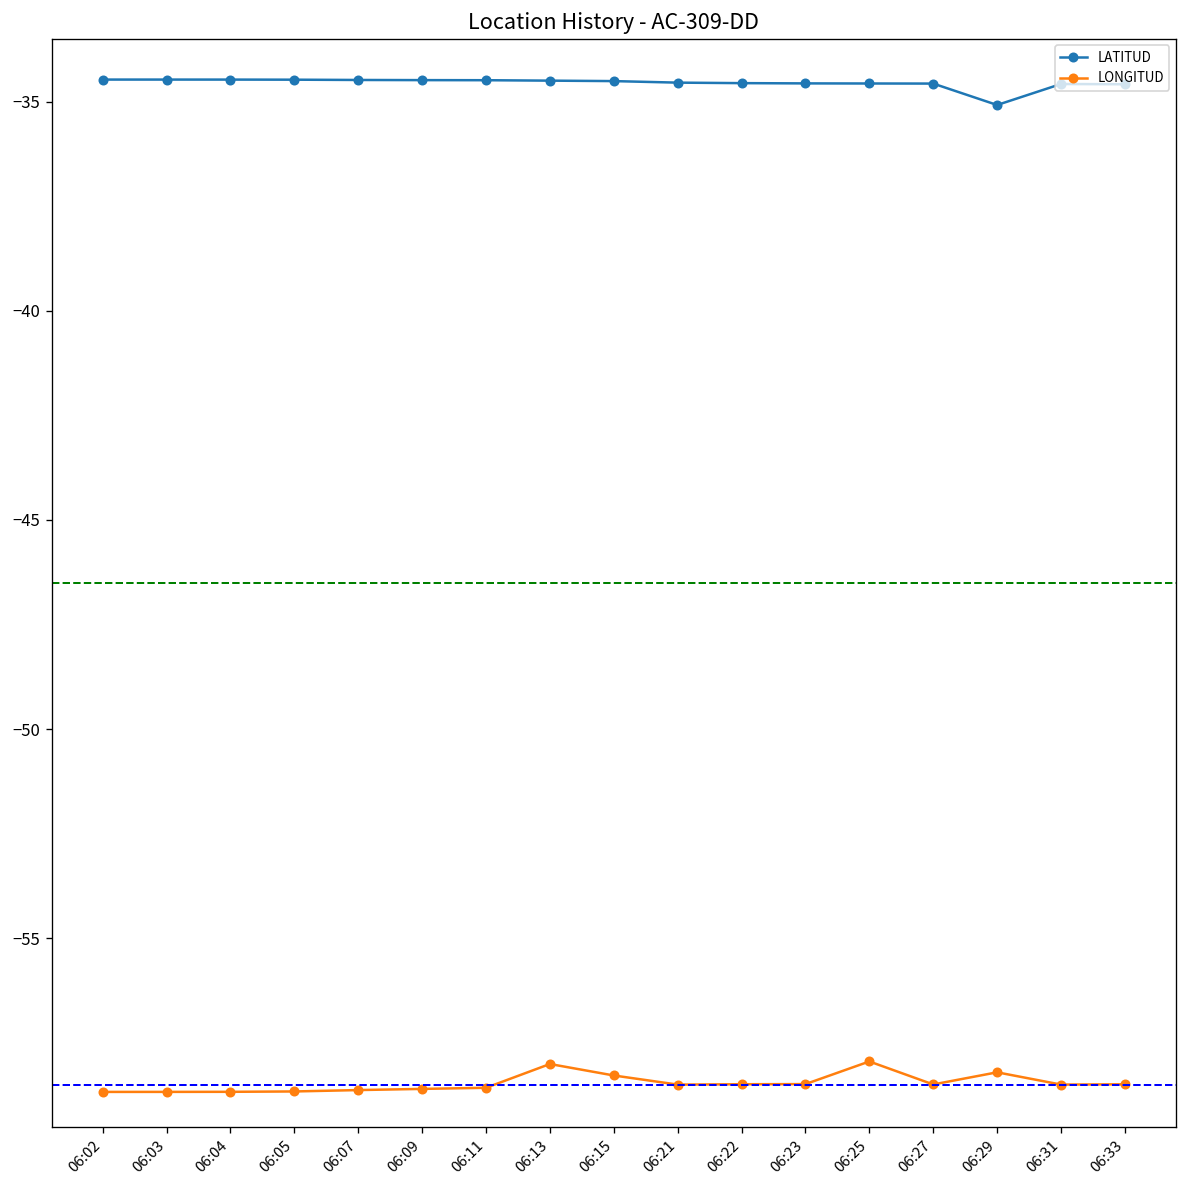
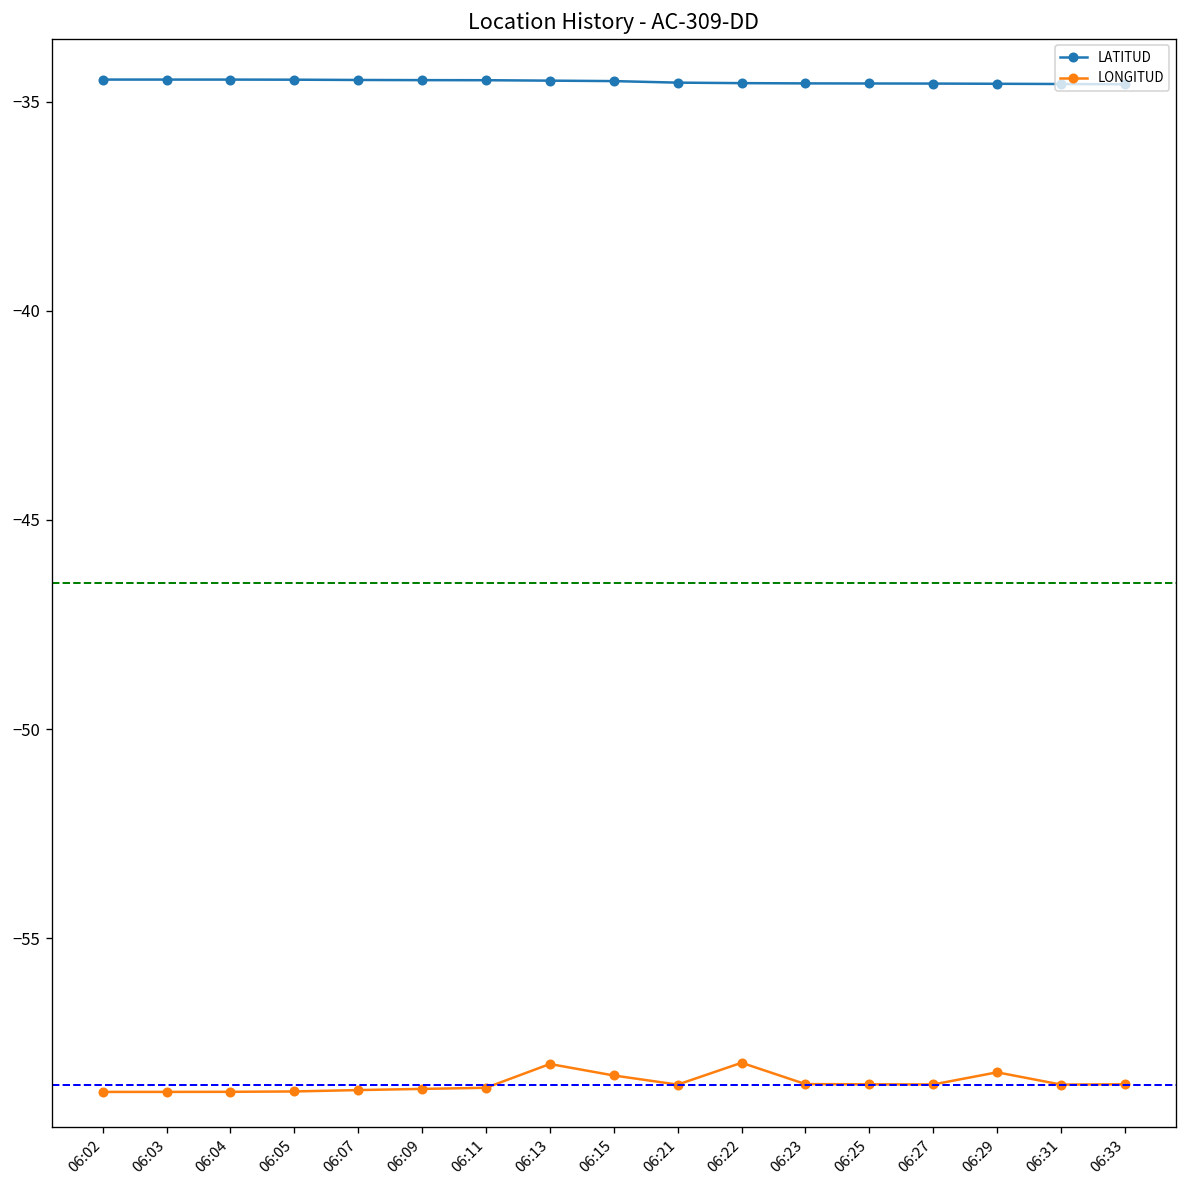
  {
    "LATITUD": {
      "06:02": -34.5,
      "06:03": -34.5,
      "06:04": -34.5,
      "06:05": -34.5,
      "06:07": -34.5,
      "06:09": -34.5,
      "06:11": -34.5,
      "06:13": -34.5,
      "06:15": -34.5,
      "06:21": -34.5,
      "06:22": -34.6,
      "06:23": -34.6,
      "06:25": -34.6,
      "06:27": -34.6,
-     "06:29": -35.1
+     "06:29": -34.6
    },
    "LONGITUD": {
      "06:02": -58.7,
      "06:03": -58.7,
      "06:04": -58.7,
      "06:05": -58.7,
      "06:07": -58.6,
      "06:09": -58.6,
      "06:11": -58.6,
      "06:13": -58.0,
      "06:15": -58.3,
      "06:21": -58.5,
-     "06:22": -58.5,
+     "06:22": -58.0,
      "06:23": -58.5,
-     "06:25": -57.9,
+     "06:25": -58.5,
      "06:27": -58.5,
      "06:29": -58.2,
      "06:31": -58.5,
      "06:33": -58.5
    }
  }
